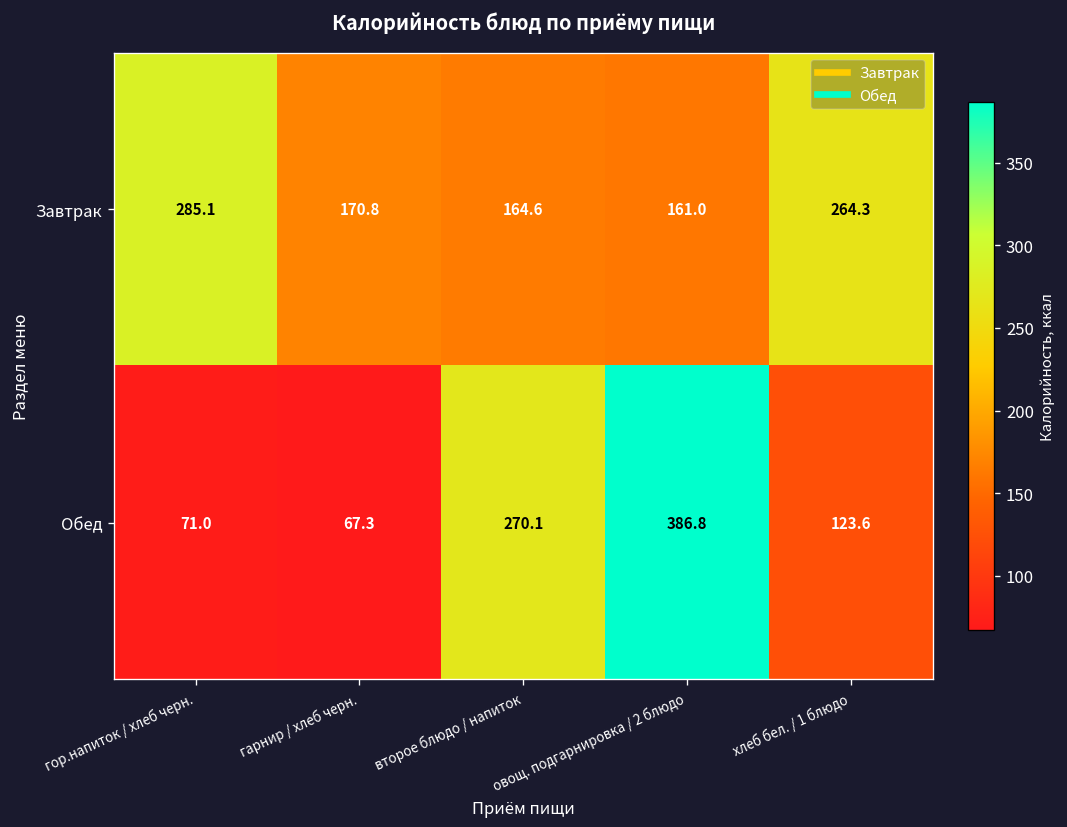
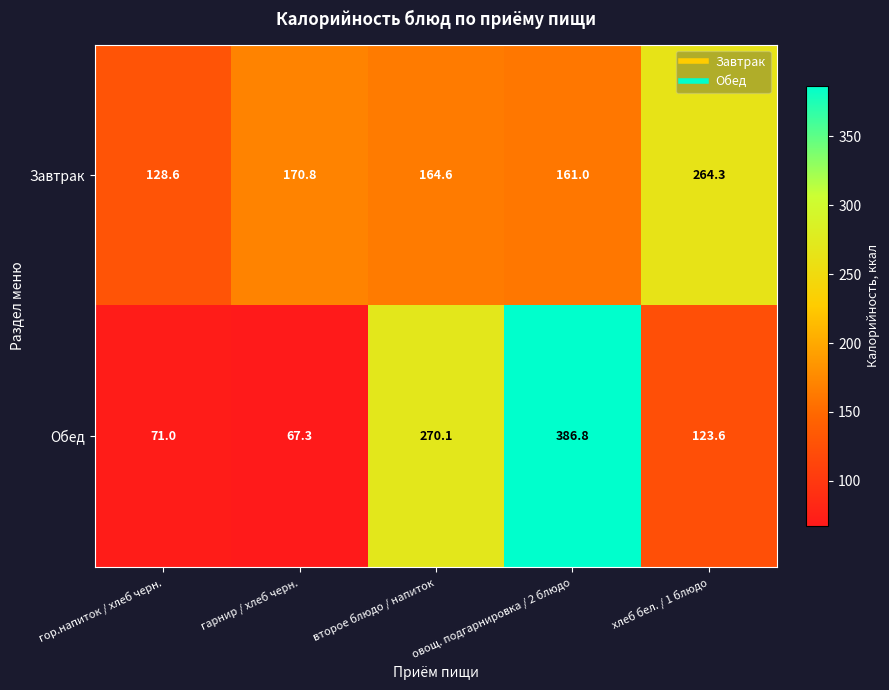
  {
    "Завтрак": {
-     "гор.напиток / хлеб черн.": 285.1,
+     "гор.напиток / хлеб черн.": 128.6,
      "гарнир / хлеб черн.": 170.8,
      "второе блюдо / напиток": 164.6,
      "овощ. подгарнировка / 2 блюдо": 161.0,
      "хлеб бел. / 1 блюдо": 264.3
    },
    "Обед": {
      "гор.напиток / хлеб черн.": 71.0,
      "гарнир / хлеб черн.": 67.3,
      "второе блюдо / напиток": 270.1,
      "овощ. подгарнировка / 2 блюдо": 386.8,
      "хлеб бел. / 1 блюдо": 123.6
    }
  }
